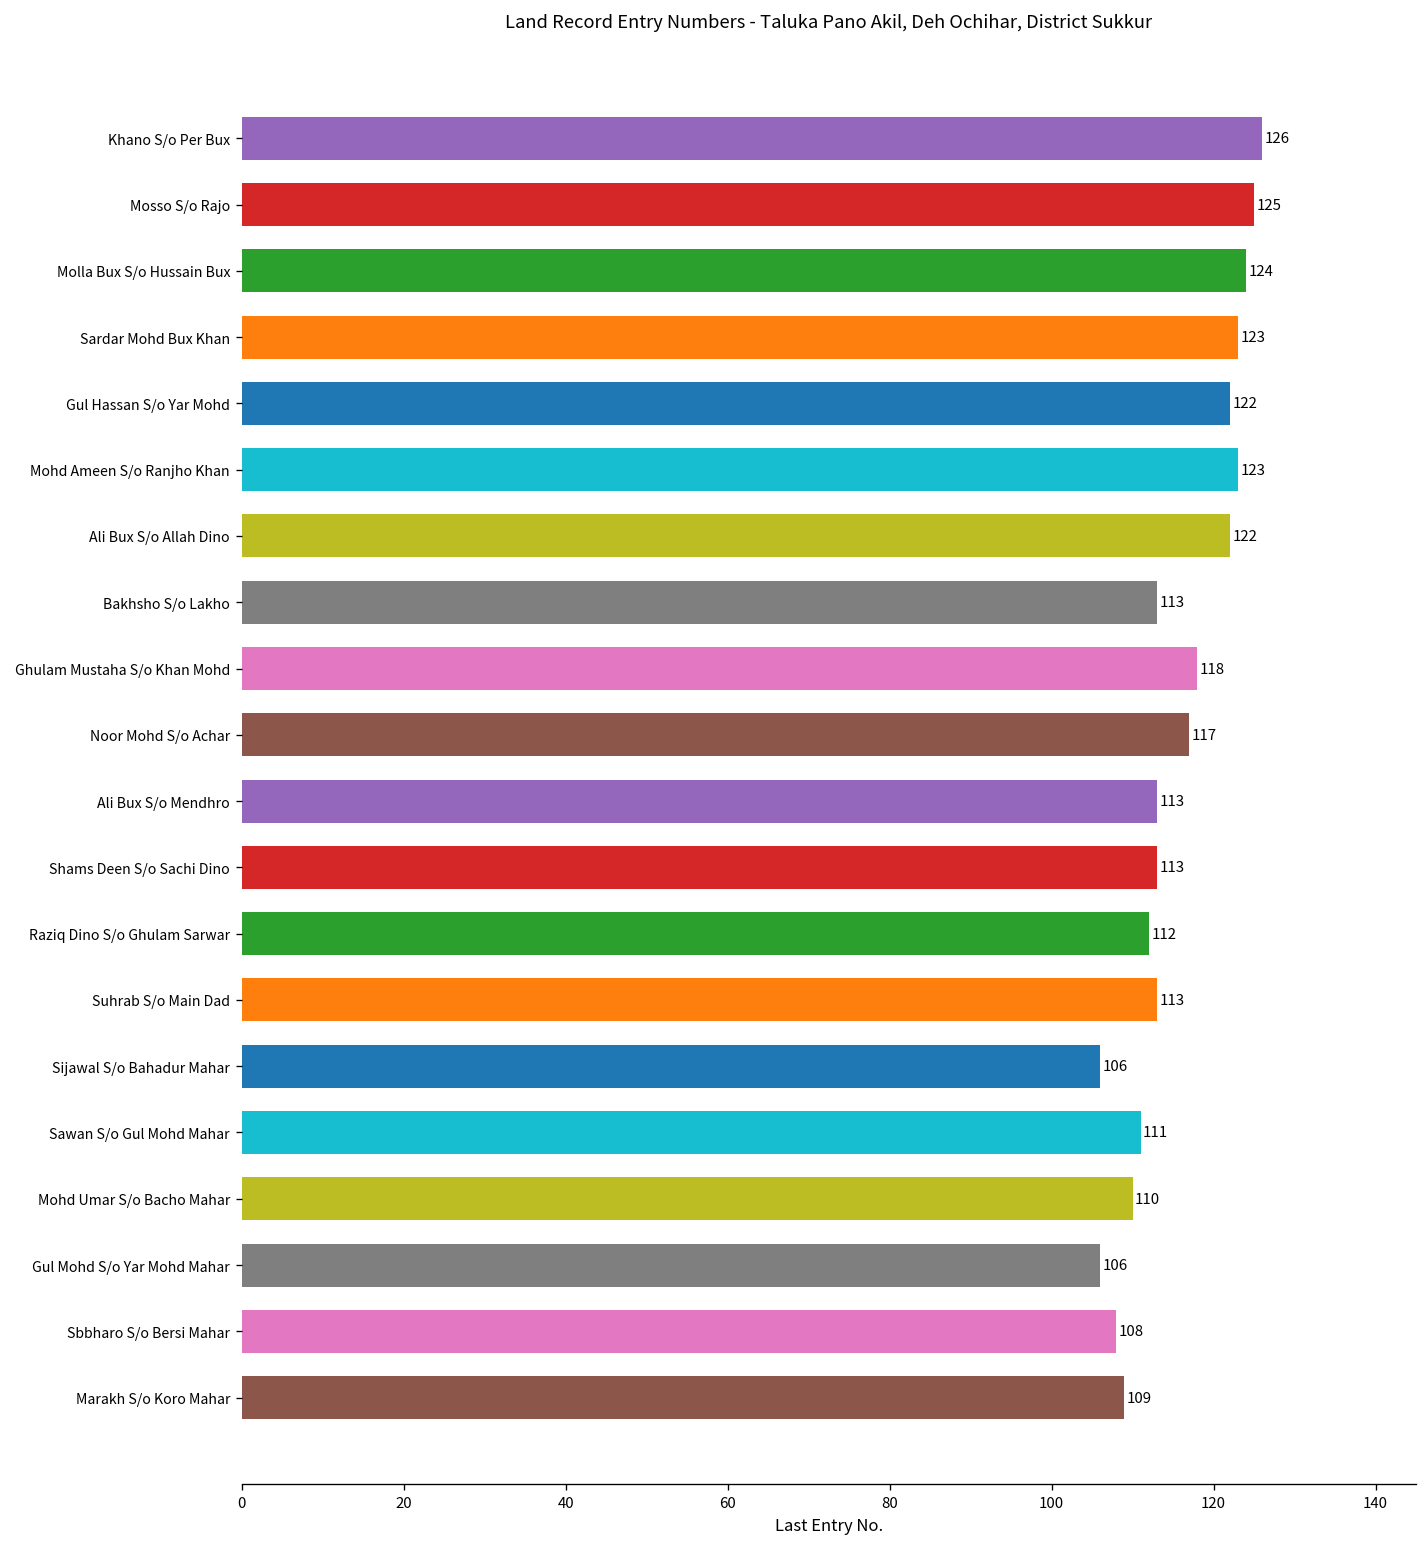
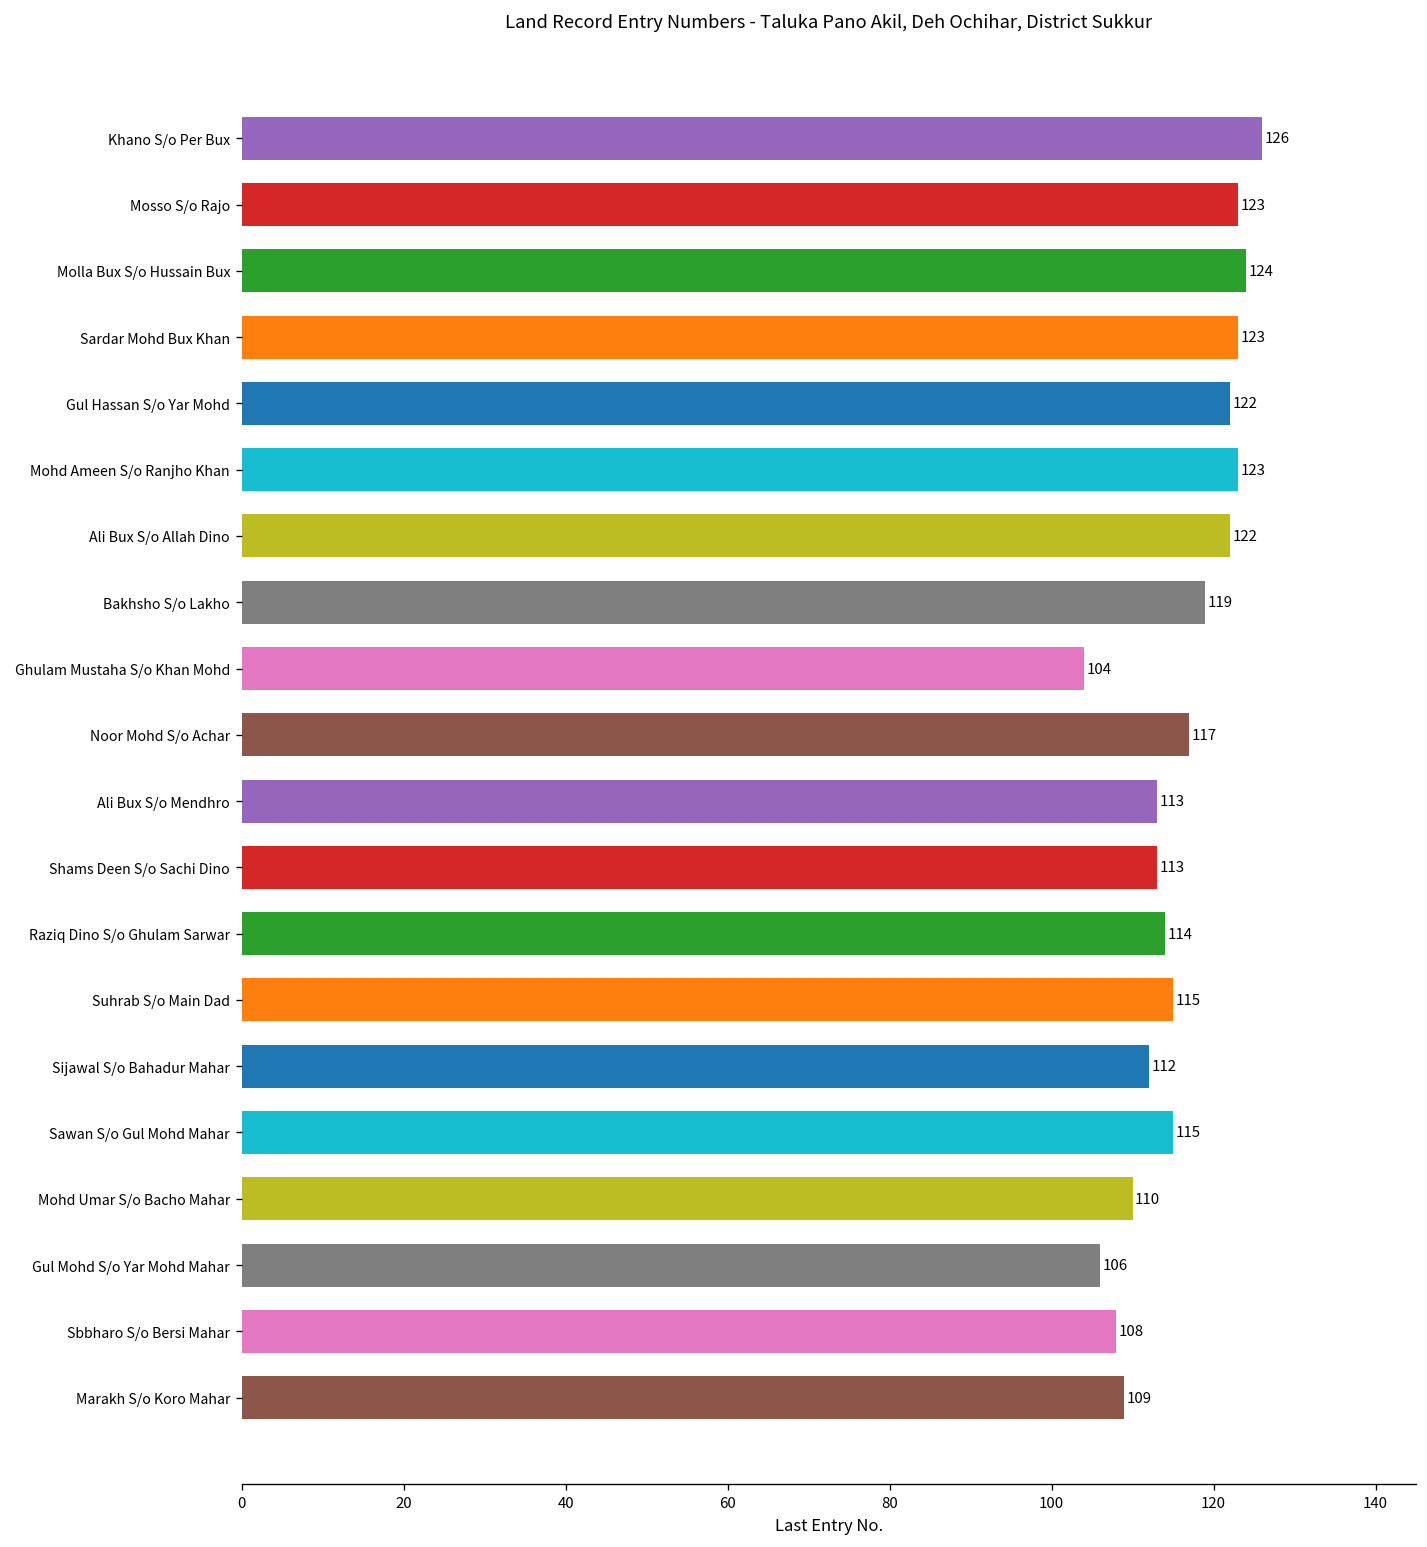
  {
    "Khano S/o Per Bux": 126,
-   "Mosso S/o Rajo": 125,
+   "Mosso S/o Rajo": 123,
    "Molla Bux S/o Hussain Bux": 124,
    "Sardar Mohd Bux Khan": 123,
    "Gul Hassan S/o Yar Mohd": 122,
    "Mohd Ameen S/o Ranjho Khan": 123,
    "Ali Bux S/o Allah Dino": 122,
-   "Bakhsho S/o Lakho": 113,
-   "Ghulam Mustaha S/o Khan Mohd": 118,
+   "Bakhsho S/o Lakho": 119,
+   "Ghulam Mustaha S/o Khan Mohd": 104,
    "Noor Mohd S/o Achar": 117,
    "Ali Bux S/o Mendhro": 113,
    "Shams Deen S/o Sachi Dino": 113,
-   "Raziq Dino S/o Ghulam Sarwar": 112,
-   "Suhrab S/o Main Dad": 113,
-   "Sijawal S/o Bahadur Mahar": 106,
-   "Sawan S/o Gul Mohd Mahar": 111,
+   "Raziq Dino S/o Ghulam Sarwar": 114,
+   "Suhrab S/o Main Dad": 115,
+   "Sijawal S/o Bahadur Mahar": 112,
+   "Sawan S/o Gul Mohd Mahar": 115,
    "Mohd Umar S/o Bacho Mahar": 110,
    "Gul Mohd S/o Yar Mohd Mahar": 106,
    "Sbbharo S/o Bersi Mahar": 108,
    "Marakh S/o Koro Mahar": 109
  }
